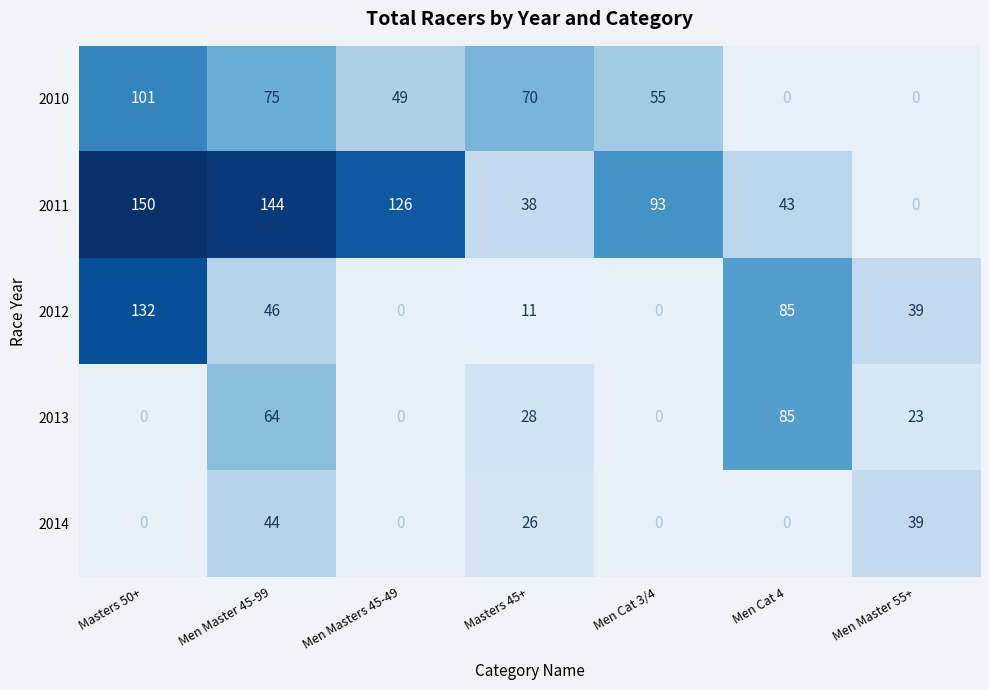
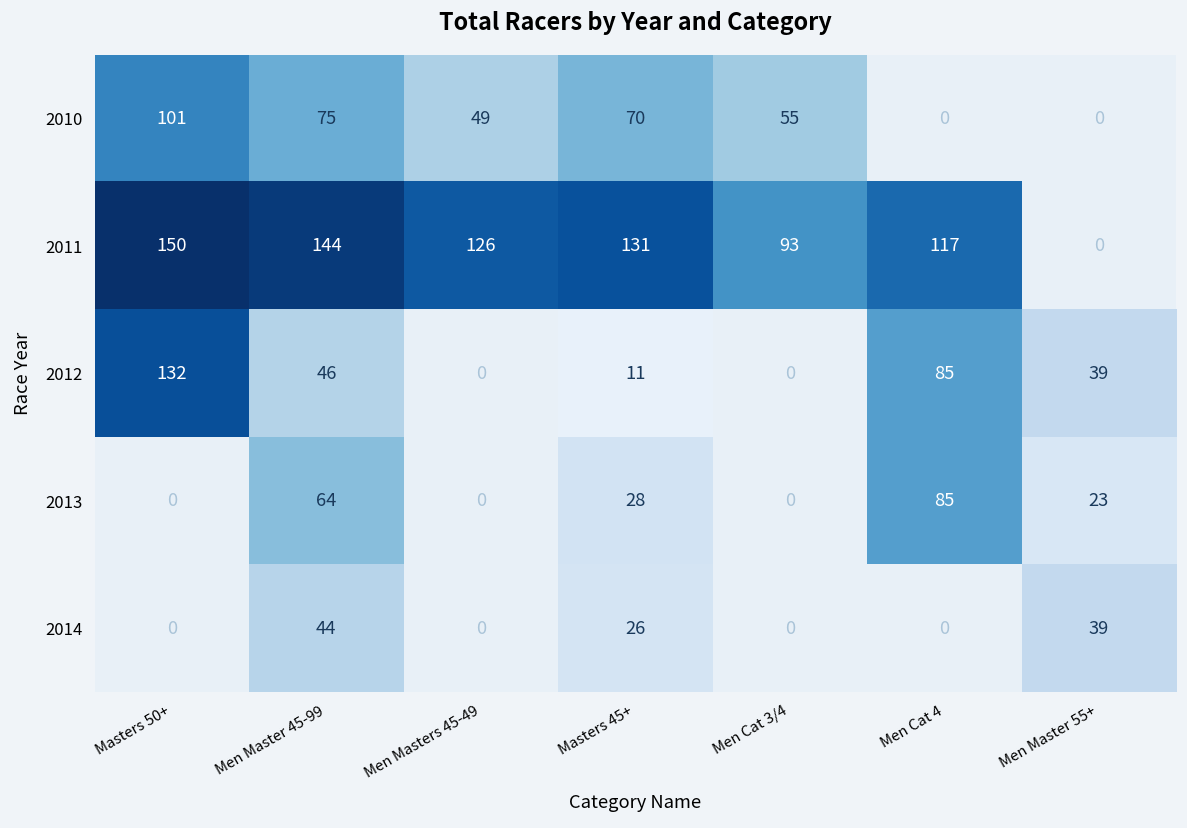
  {
    "2010": {
      "Masters 50+": 101,
      "Men Master 45-99": 75,
      "Men Masters 45-49": 49,
      "Masters 45+": 70,
      "Men Cat 3/4": 55
    },
    "2011": {
      "Masters 50+": 150,
      "Men Master 45-99": 144,
      "Men Masters 45-49": 126,
-     "Masters 45+": 38,
+     "Masters 45+": 131,
      "Men Cat 3/4": 93,
-     "Men Cat 4": 43
+     "Men Cat 4": 117
    },
    "2012": {
      "Masters 50+": 132,
      "Men Master 45-99": 46,
      "Masters 45+": 11,
      "Men Cat 4": 85,
      "Men Master 55+": 39
    },
    "2013": {
      "Men Master 45-99": 64,
      "Masters 45+": 28,
      "Men Cat 4": 85,
      "Men Master 55+": 23
    },
    "2014": {
      "Men Master 45-99": 44,
      "Masters 45+": 26,
      "Men Master 55+": 39
    }
  }
